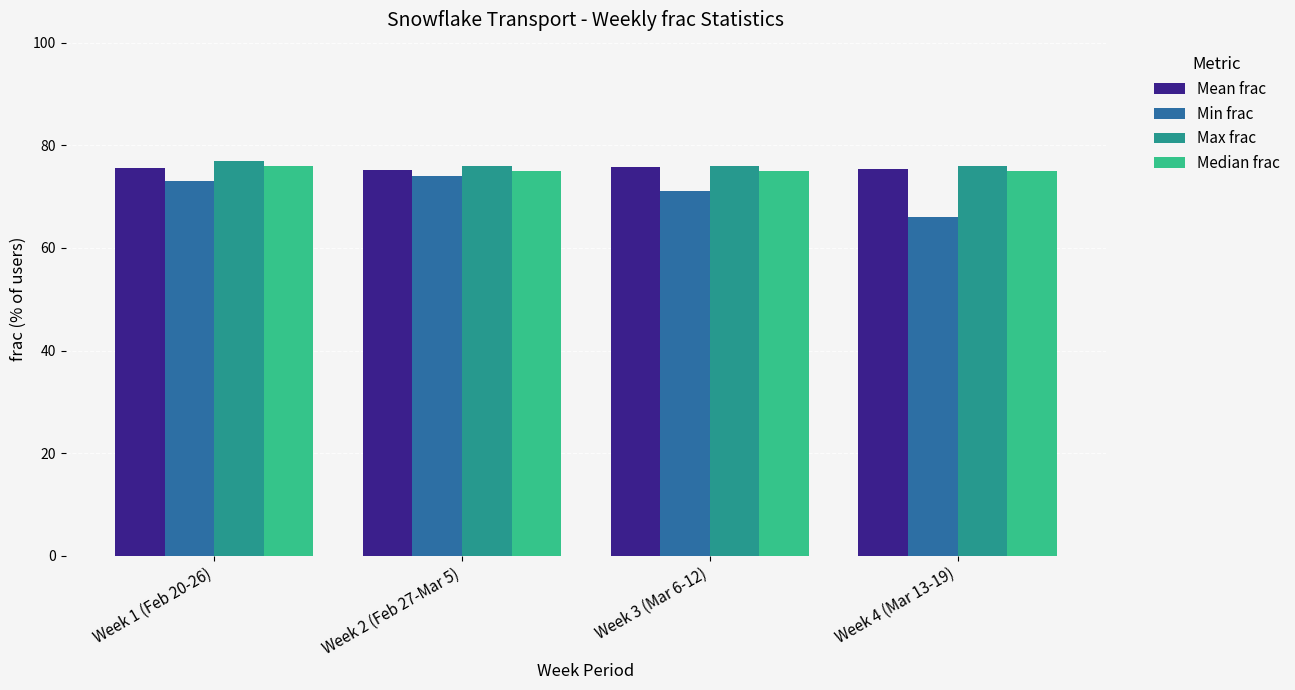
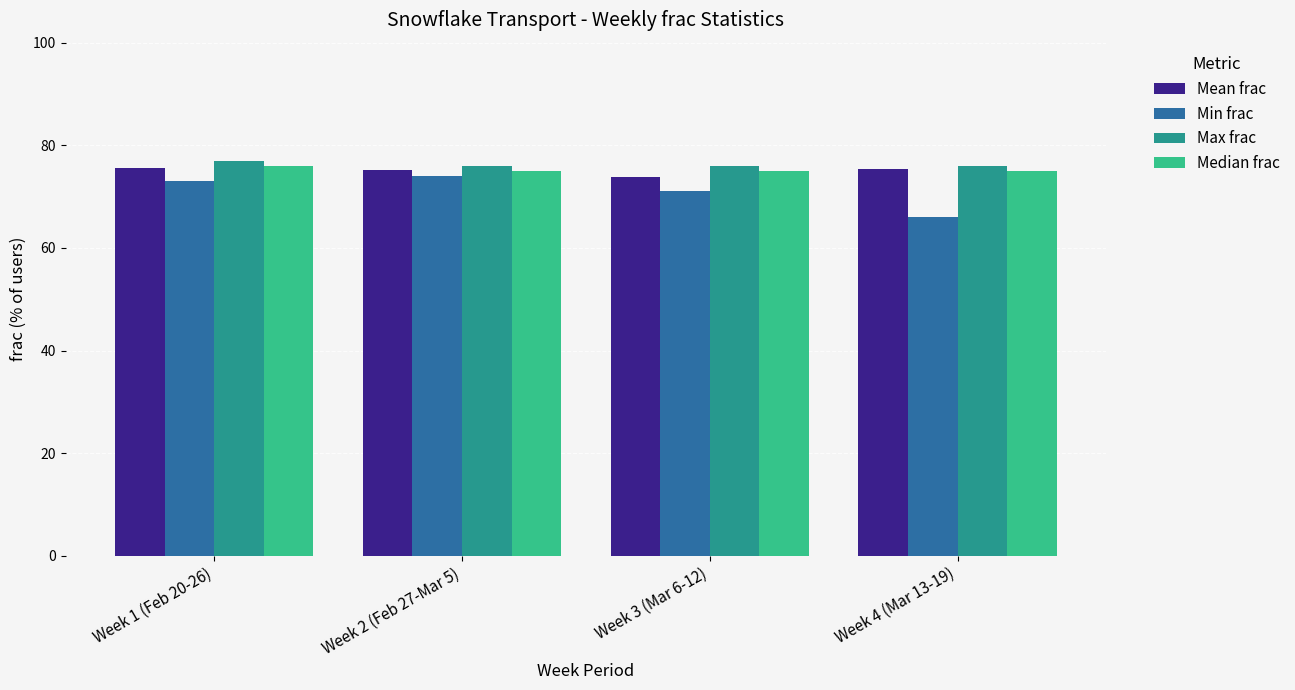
  {
    "Mean frac": {
      "Week 1 (Feb 20-26)": 76,
      "Week 2 (Feb 27-Mar 5)": 75,
-     "Week 3 (Mar 6-12)": 76,
+     "Week 3 (Mar 6-12)": 74,
      "Week 4 (Mar 13-19)": 75
    }
  }
